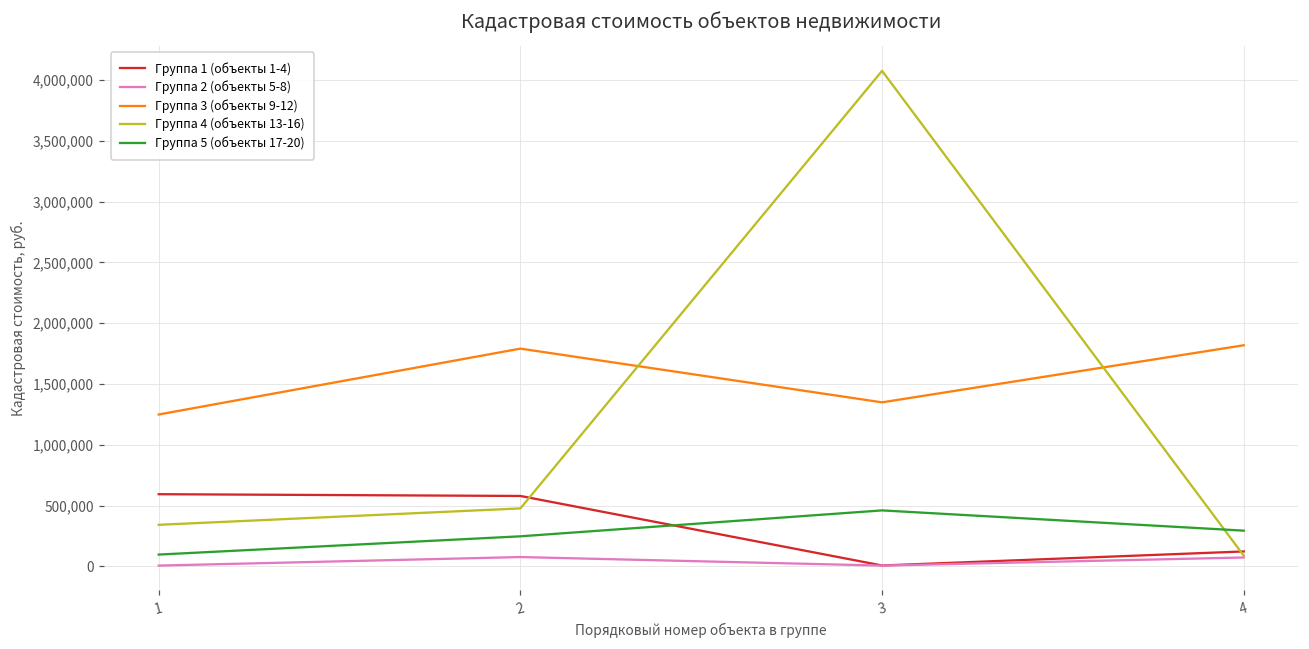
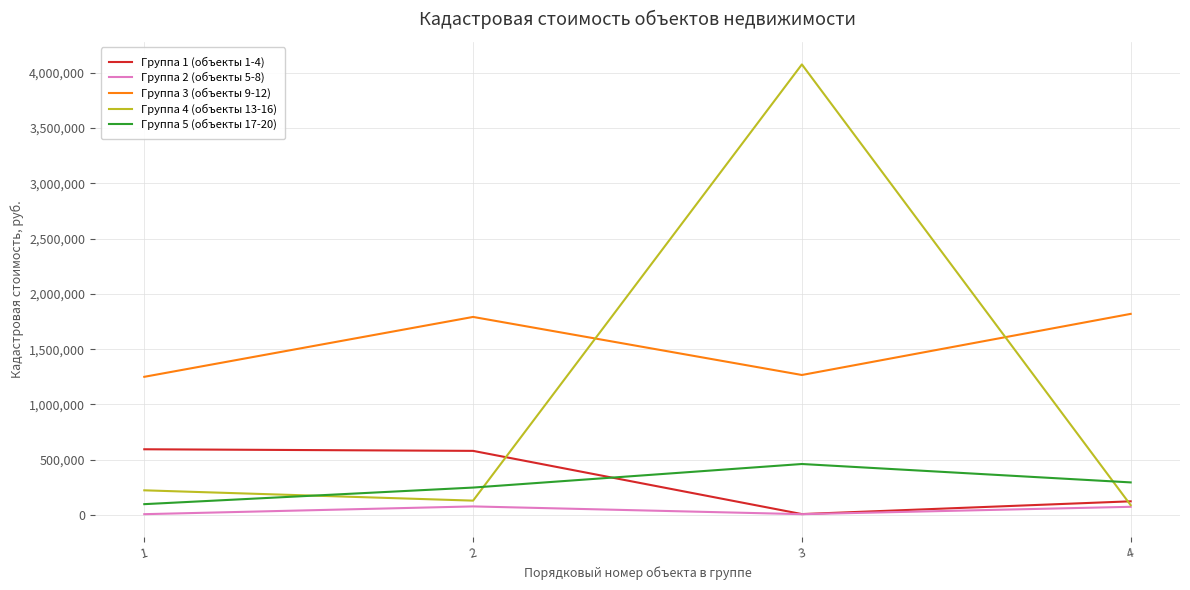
  {
    "Группа 1 (объекты 1-4)": {
      "1": "590,000",
      "2": "580,000",
      "4": "120,000"
    },
    "Группа 2 (объекты 5-8)": {
      "1": "10,000",
      "2": "80,000"
    },
    "Группа 3 (объекты 9-12)": {
      "1": "1,250,000",
      "2": "1,790,000",
-     "3": "1,350,000",
+     "3": "1,270,000",
      "4": "1,820,000"
    },
    "Группа 4 (объекты 13-16)": {
-     "1": "340,000",
-     "2": "480,000",
+     "1": "220,000",
+     "2": "130,000",
      "3": "4,080,000"
    },
    "Группа 5 (объекты 17-20)": {
      "1": "100,000",
      "2": "250,000",
      "3": "460,000",
      "4": "290,000"
    }
  }
